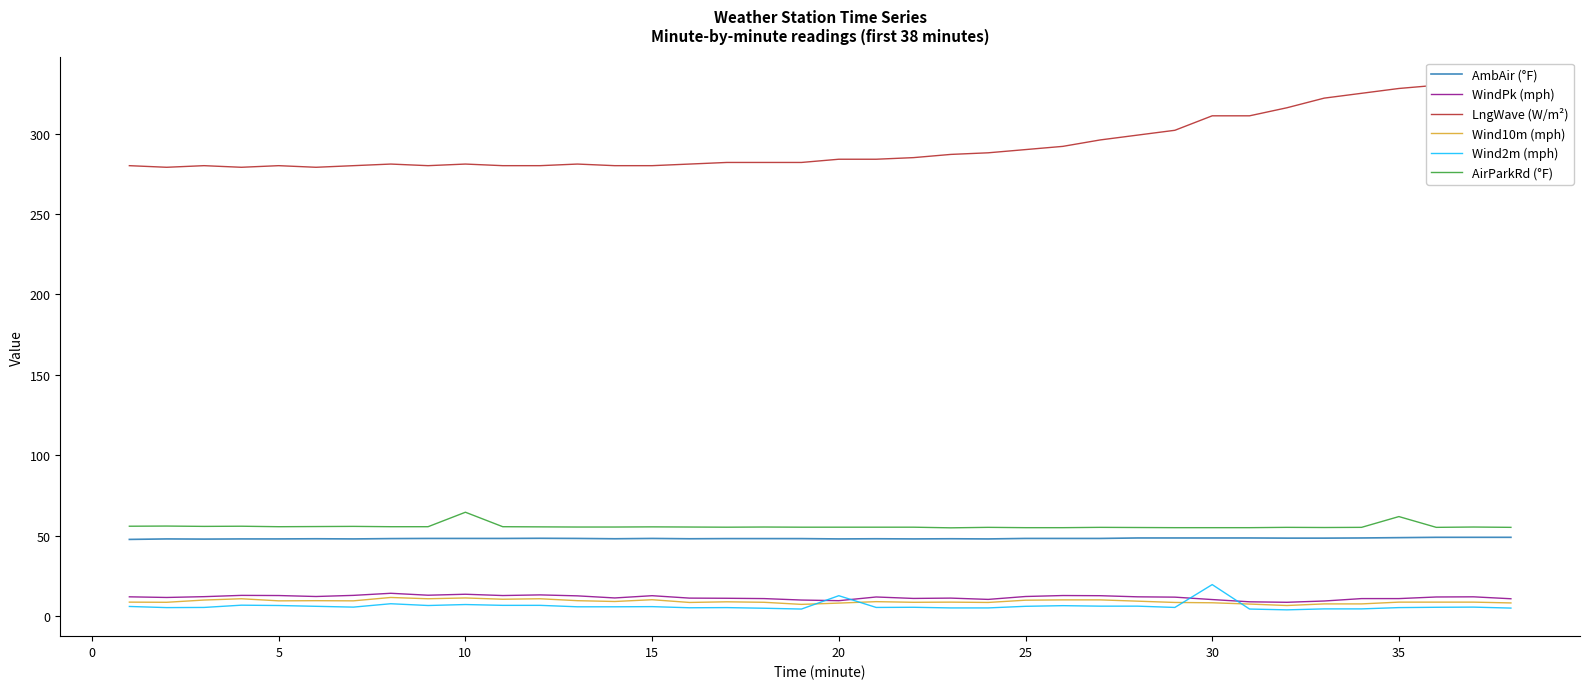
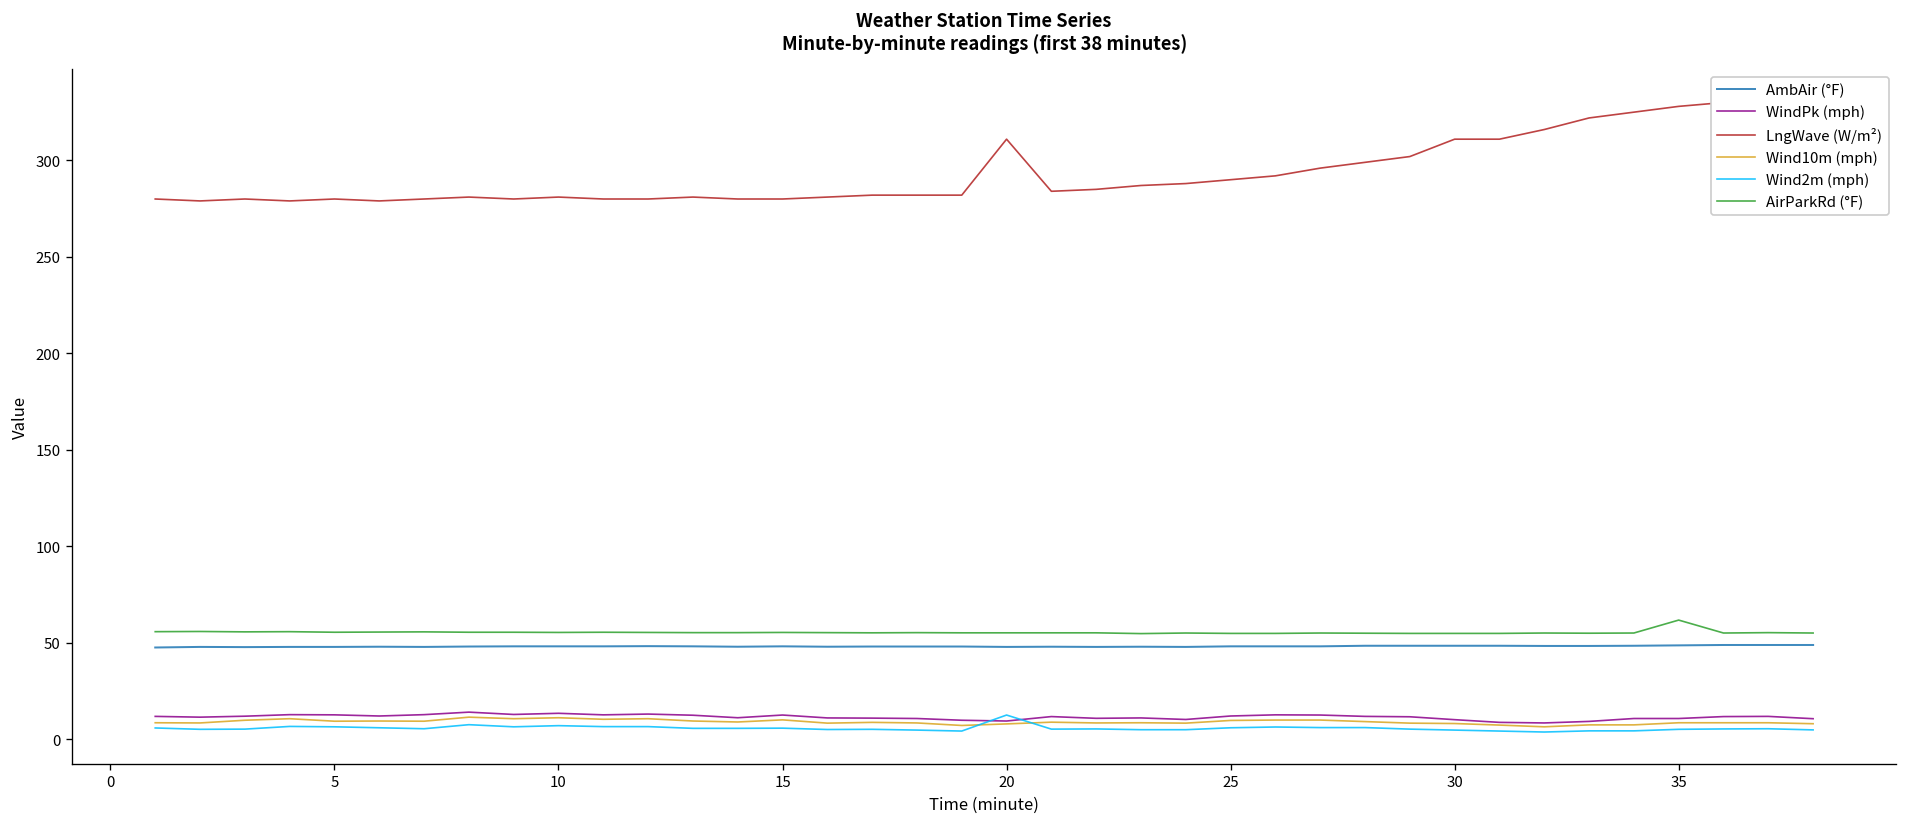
  {
    "AmbAir (°F)": {
      "5": 48,
      "10": 48,
      "15": 48,
      "20": 48,
      "25": 48,
      "30": 49,
      "35": 49
    },
    "WindPk (mph)": {
      "5": 13,
      "10": 14,
      "15": 13,
      "25": 12,
      "30": 10,
      "35": 11
    },
    "LngWave (W/m²)": {
      "5": 280,
      "10": 281,
      "15": 280,
-     "20": 284,
+     "20": 311,
      "25": 290,
      "30": 311,
      "35": 328
    },
    "Wind10m (mph)": {
      "5": 9,
      "10": 11,
      "15": 10,
      "25": 10,
      "30": 8,
      "35": 9
    },
    "Wind2m (mph)": {
      "5": 7,
      "10": 7,
      "15": 6,
      "20": 13,
      "25": 6,
-     "30": 20,
+     "30": 5,
      "35": 5
    },
    "AirParkRd (°F)": {
      "5": 56,
-     "10": 65,
+     "10": 55,
      "15": 55,
      "20": 55,
      "25": 55,
      "30": 55,
      "35": 62
    }
  }
